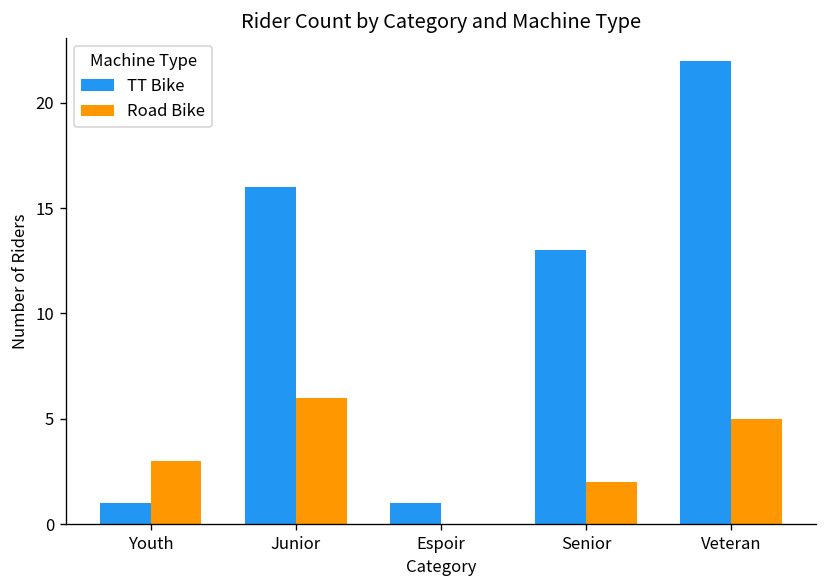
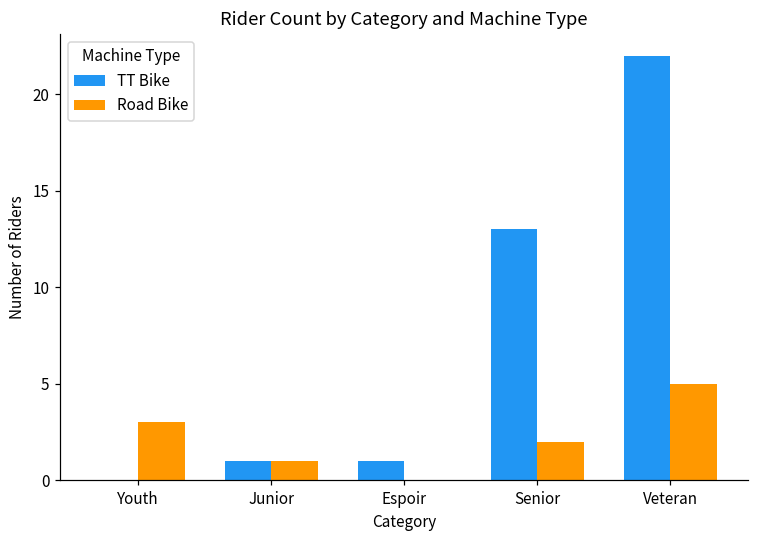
  {
    "TT Bike": {
-     "Youth": 1,
-     "Junior": 16,
+     "Youth": 0,
+     "Junior": 1,
      "Espoir": 1,
      "Senior": 13,
      "Veteran": 22
    },
    "Road Bike": {
      "Youth": 3,
-     "Junior": 6,
+     "Junior": 1,
      "Espoir": 0,
      "Senior": 2,
      "Veteran": 5
    }
  }
